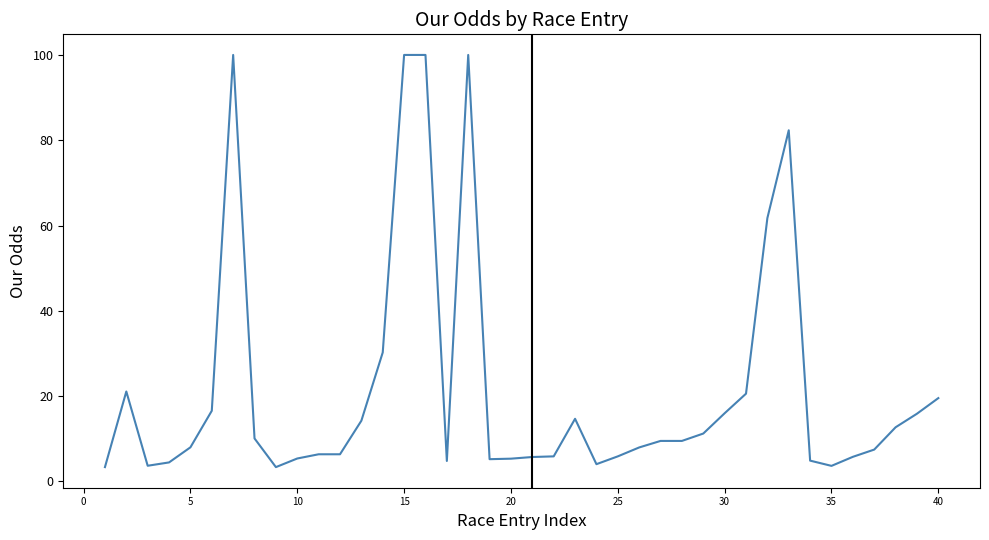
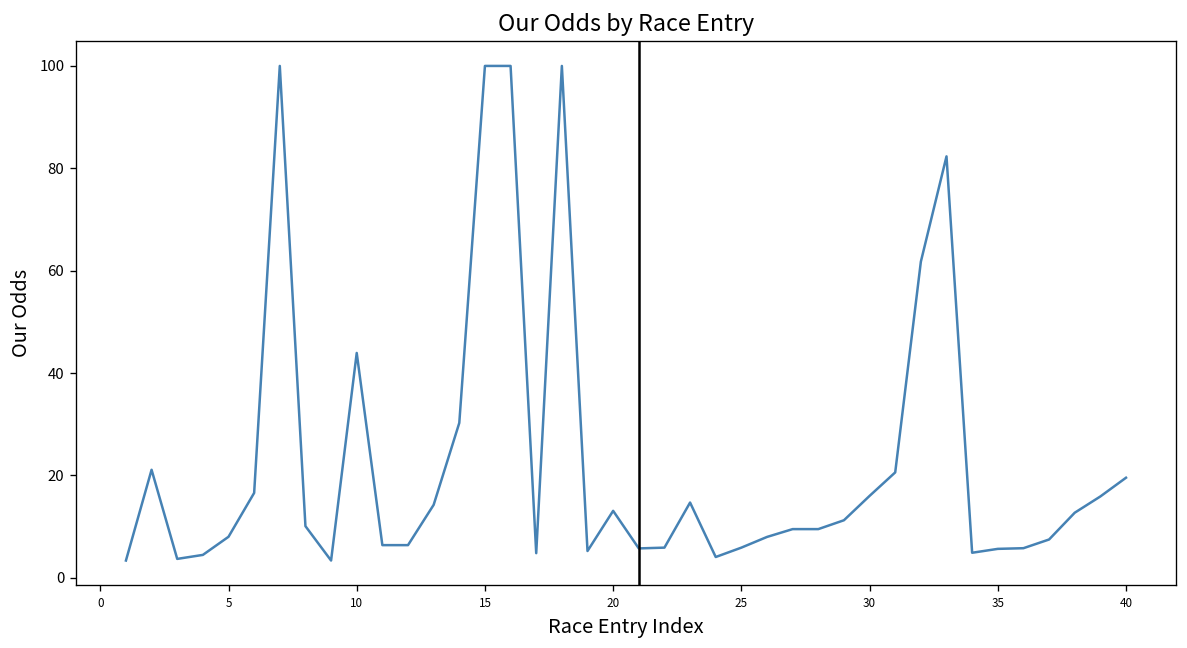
  {
    "5": 8,
-   "10": 5,
+   "10": 44,
    "15": 100,
-   "20": 5,
+   "20": 13,
    "25": 6,
    "30": 16,
-   "35": 4,
+   "35": 6,
    "40": 20
  }
